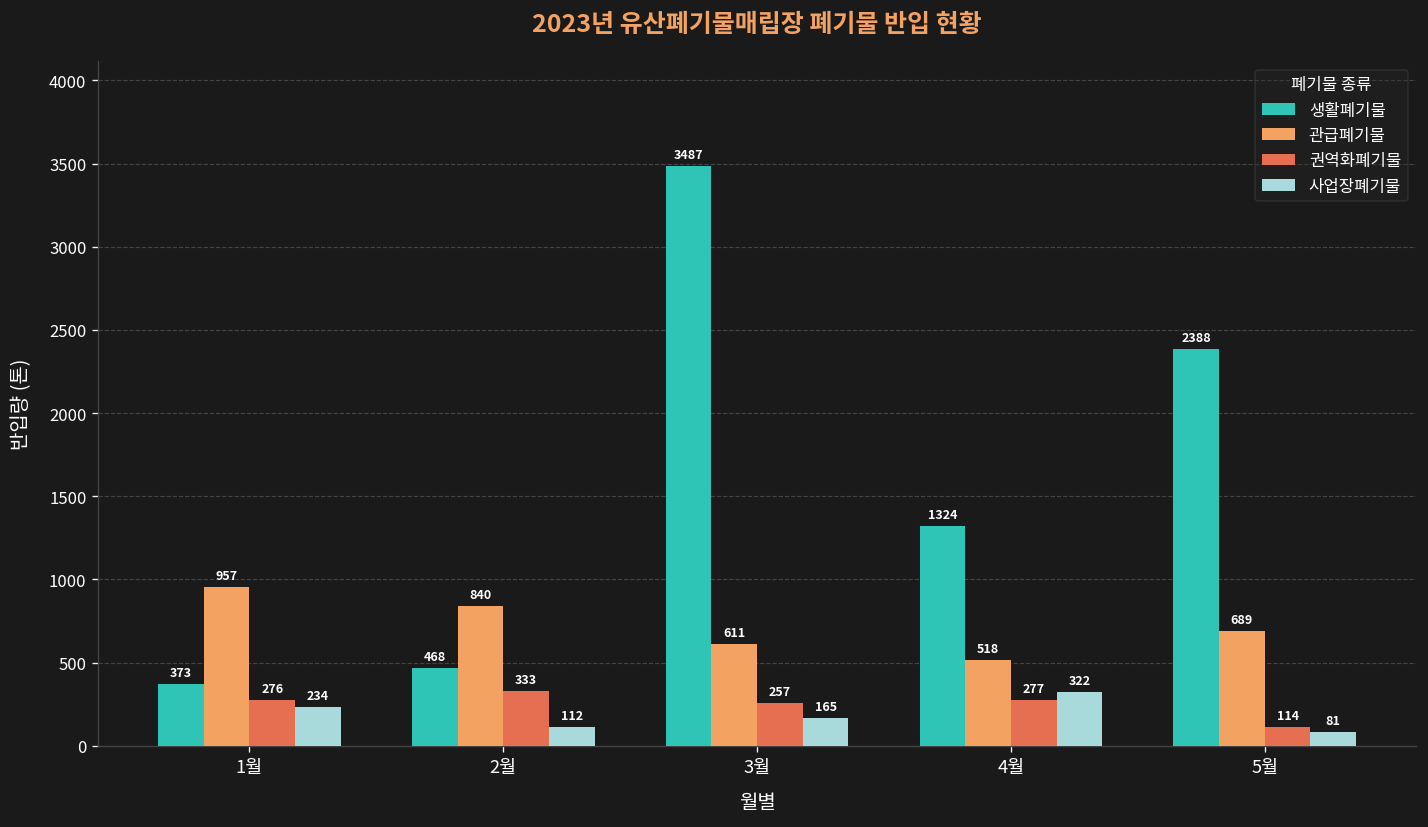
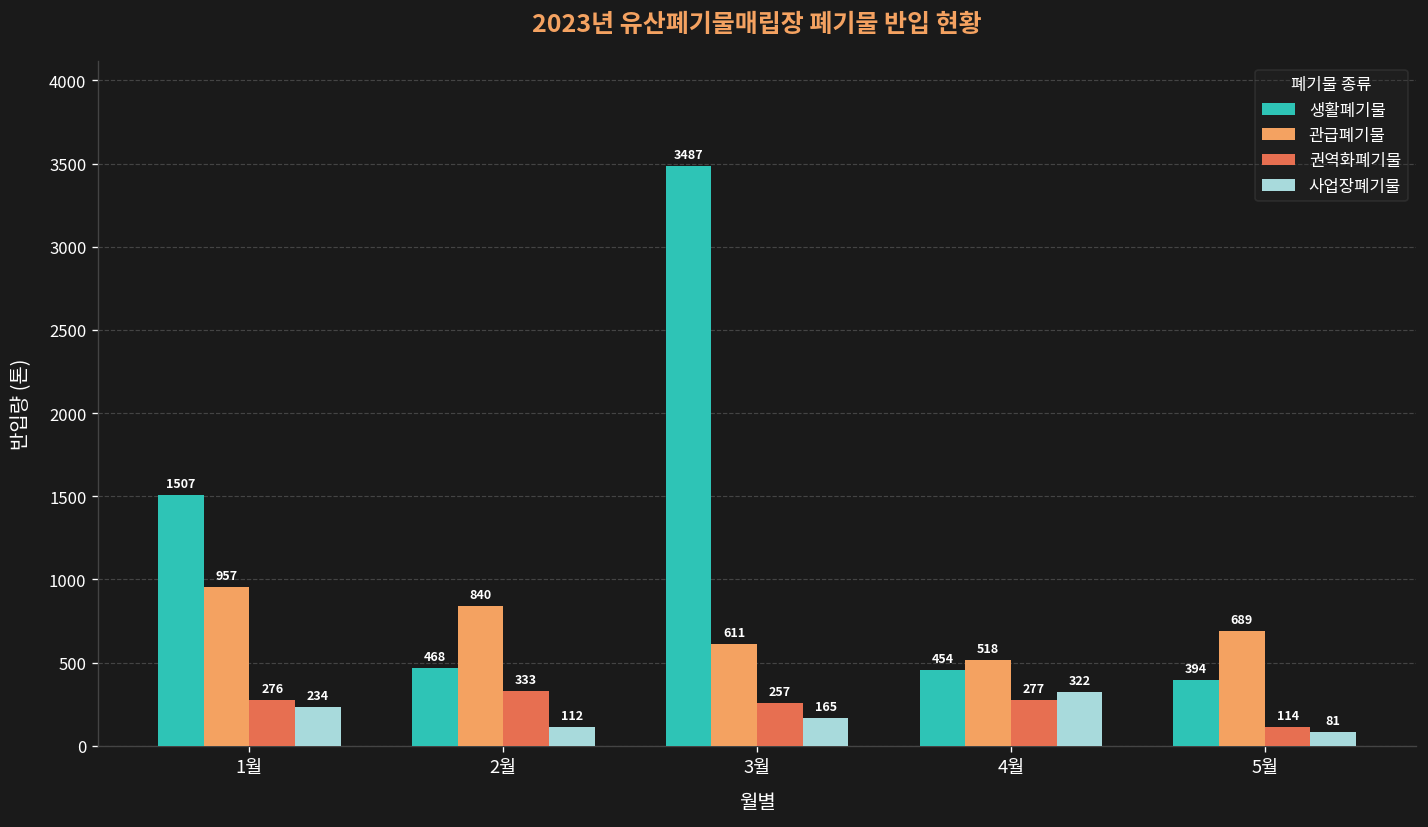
  {
    "생활폐기물": {
-     "1월": 373,
+     "1월": 1507,
      "2월": 468,
      "3월": 3487,
-     "4월": 1324,
-     "5월": 2388
+     "4월": 454,
+     "5월": 394
    },
    "사업장폐기물": {
      "1월": 234,
      "2월": 112,
      "3월": 165,
      "4월": 322,
      "5월": 81
    }
  }
